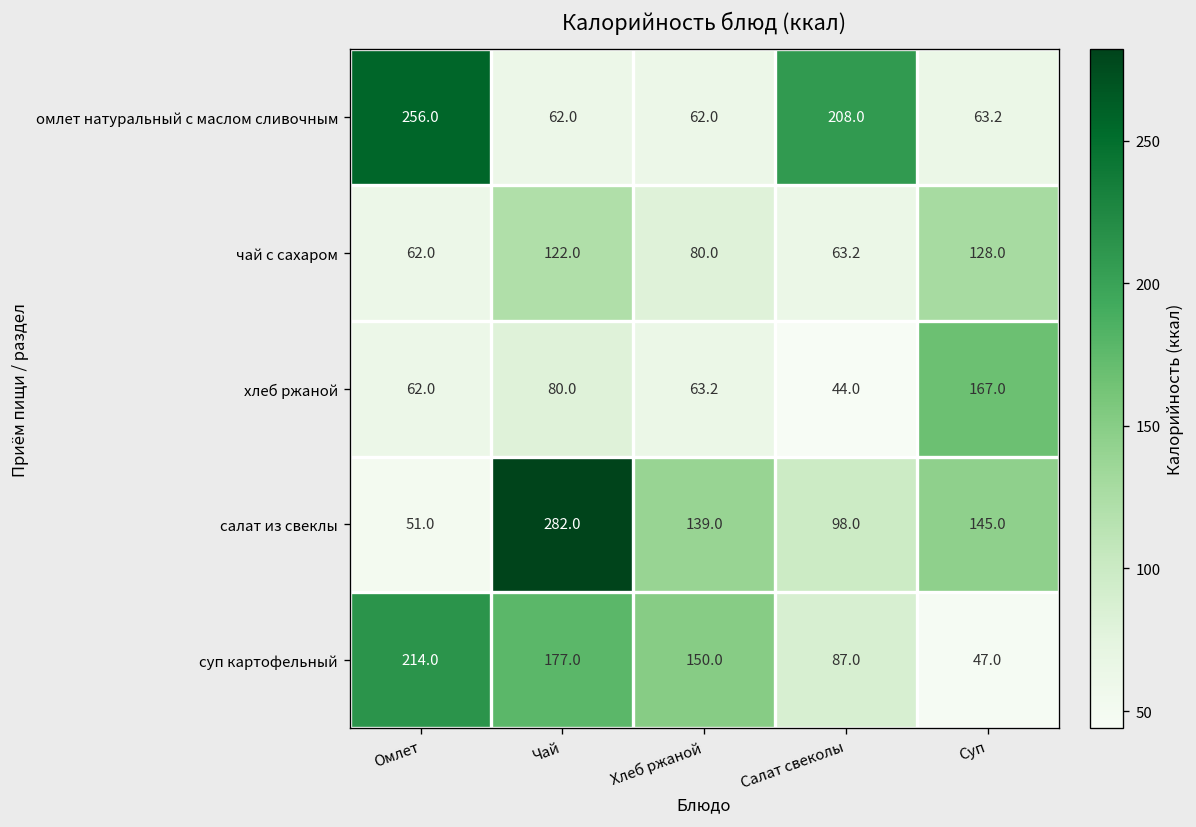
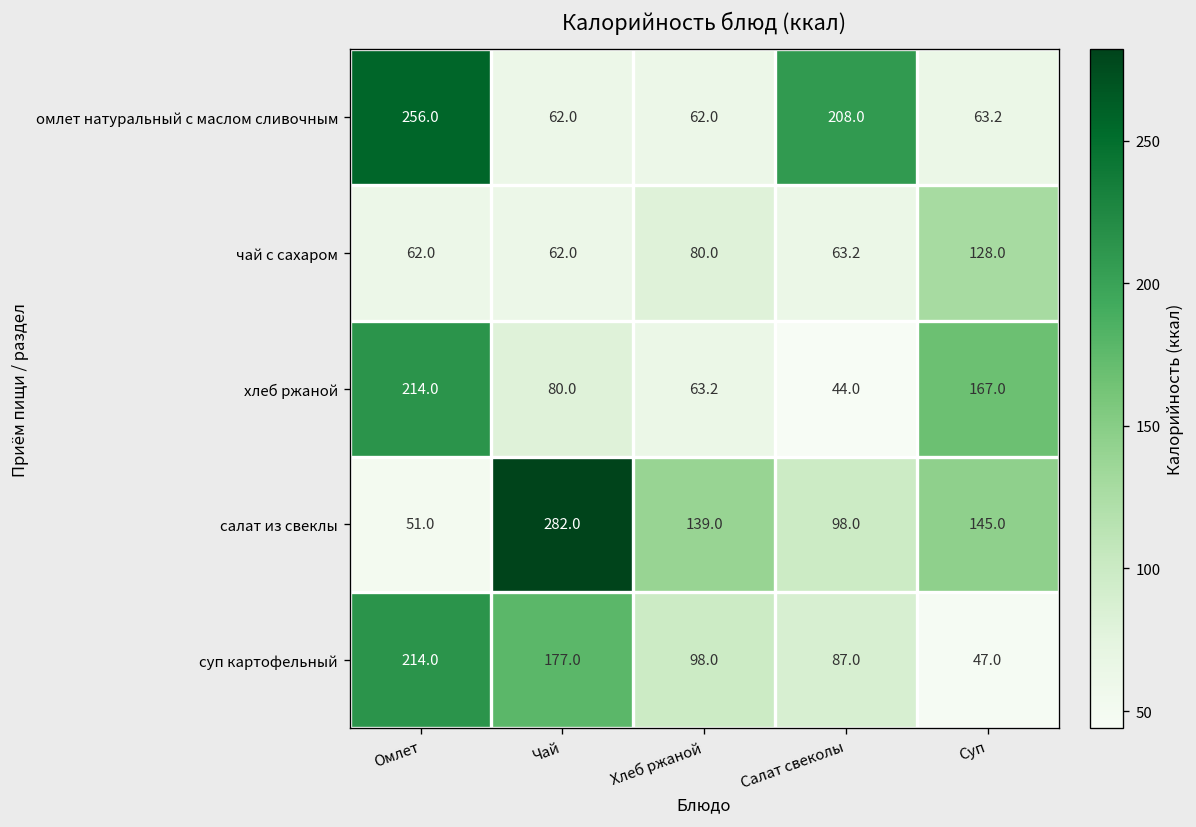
  {
    "омлет натуральный с маслом сливочным": {
      "Омлет": 256.0,
      "Чай": 62.0,
      "Хлеб ржаной": 62.0,
      "Салат свеколы": 208.0,
      "Суп": 63.2
    },
    "чай с сахаром": {
      "Омлет": 62.0,
-     "Чай": 122.0,
+     "Чай": 62.0,
      "Хлеб ржаной": 80.0,
      "Салат свеколы": 63.2,
      "Суп": 128.0
    },
    "хлеб ржаной": {
-     "Омлет": 62.0,
+     "Омлет": 214.0,
      "Чай": 80.0,
      "Хлеб ржаной": 63.2,
      "Салат свеколы": 44.0,
      "Суп": 167.0
    },
    "салат из свеклы": {
      "Омлет": 51.0,
      "Чай": 282.0,
      "Хлеб ржаной": 139.0,
      "Салат свеколы": 98.0,
      "Суп": 145.0
    },
    "суп картофельный": {
      "Омлет": 214.0,
      "Чай": 177.0,
-     "Хлеб ржаной": 150.0,
+     "Хлеб ржаной": 98.0,
      "Салат свеколы": 87.0,
      "Суп": 47.0
    }
  }
